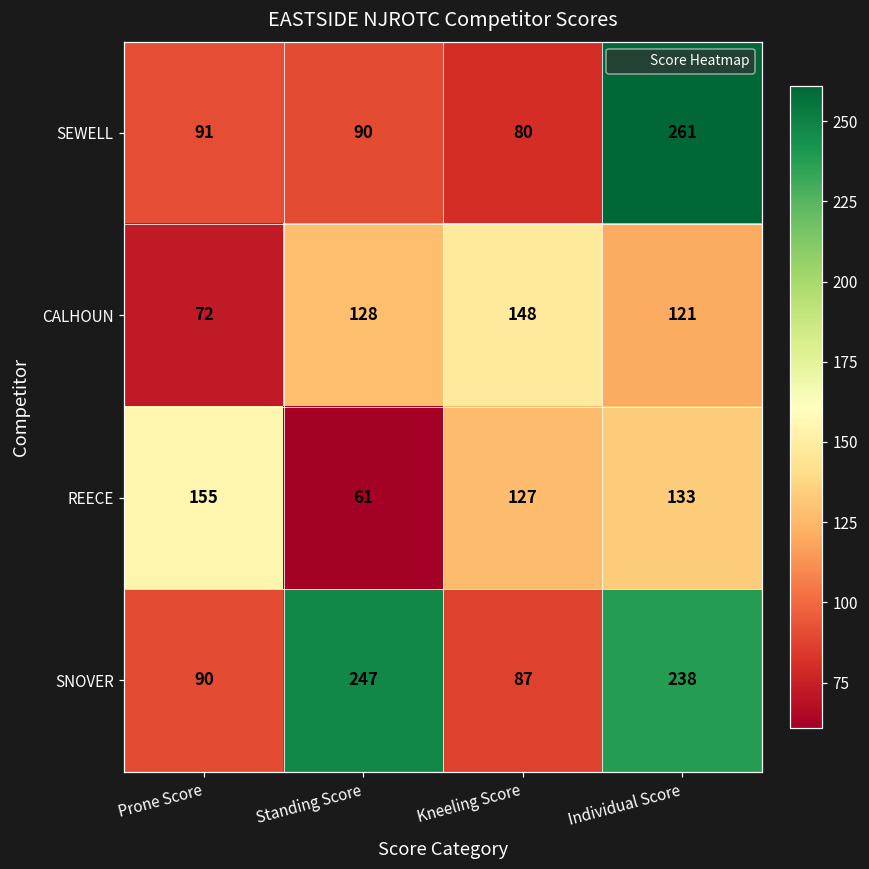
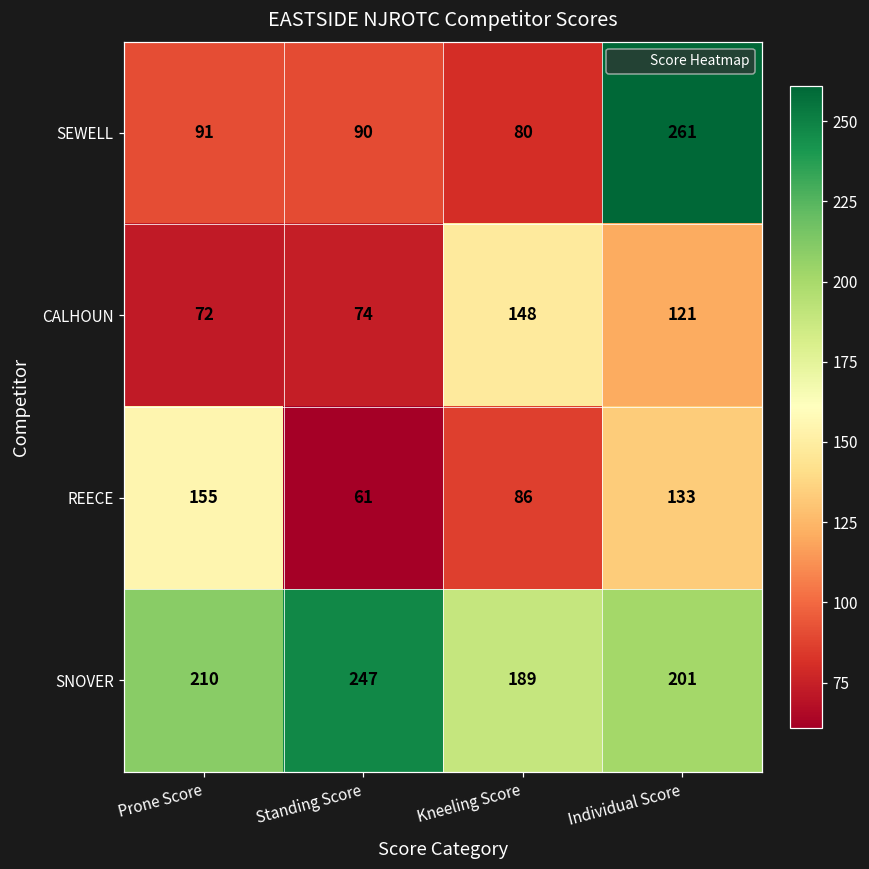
  {
    "SEWELL": {
      "Prone Score": 91,
      "Standing Score": 90,
      "Kneeling Score": 80,
      "Individual Score": 261
    },
    "CALHOUN": {
      "Prone Score": 72,
-     "Standing Score": 128,
+     "Standing Score": 74,
      "Kneeling Score": 148,
      "Individual Score": 121
    },
    "REECE": {
      "Prone Score": 155,
      "Standing Score": 61,
-     "Kneeling Score": 127,
+     "Kneeling Score": 86,
      "Individual Score": 133
    },
    "SNOVER": {
-     "Prone Score": 90,
+     "Prone Score": 210,
      "Standing Score": 247,
-     "Kneeling Score": 87,
-     "Individual Score": 238
+     "Kneeling Score": 189,
+     "Individual Score": 201
    }
  }
